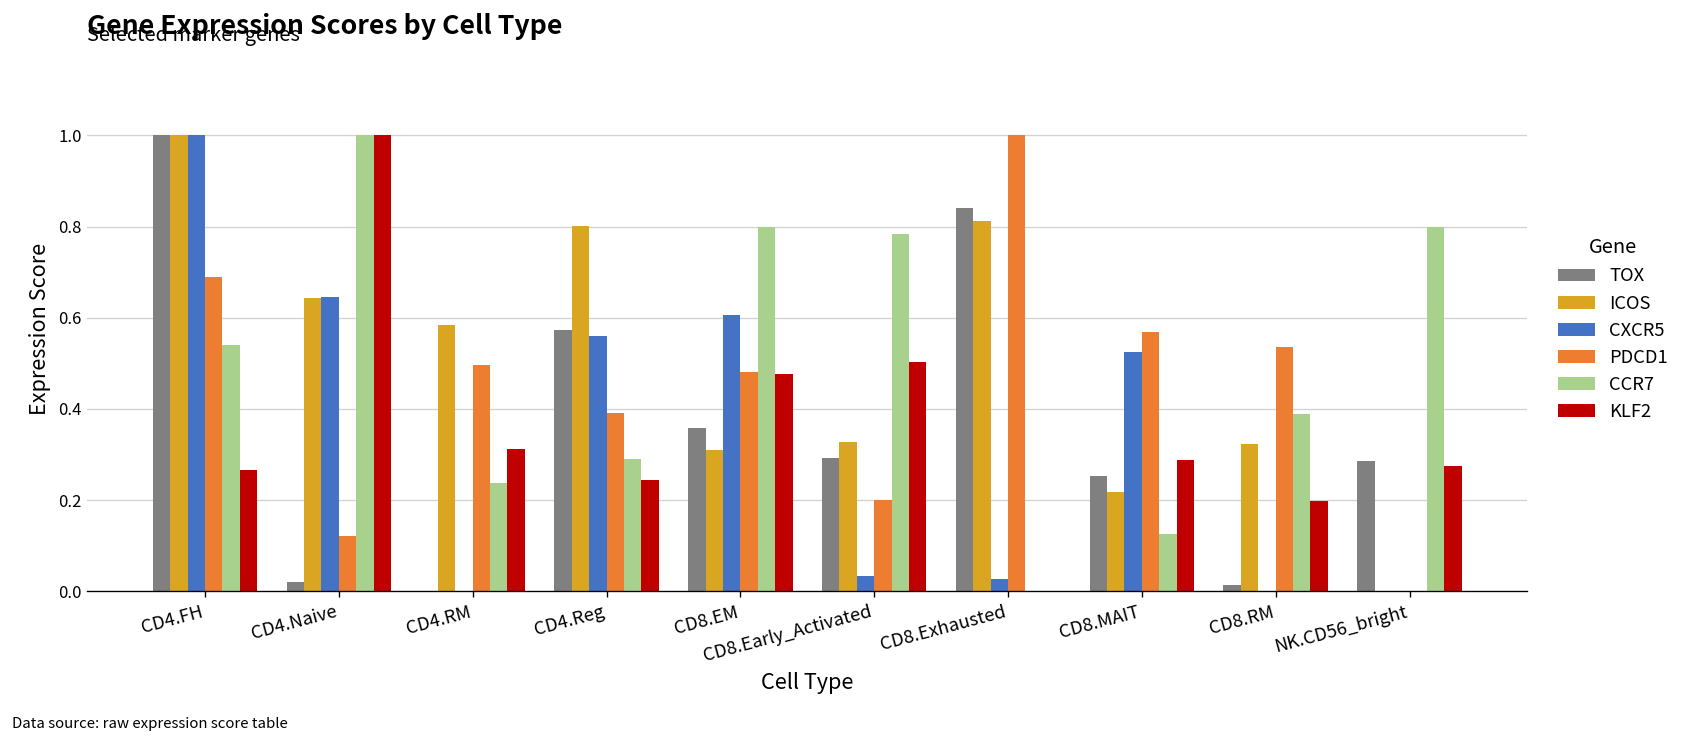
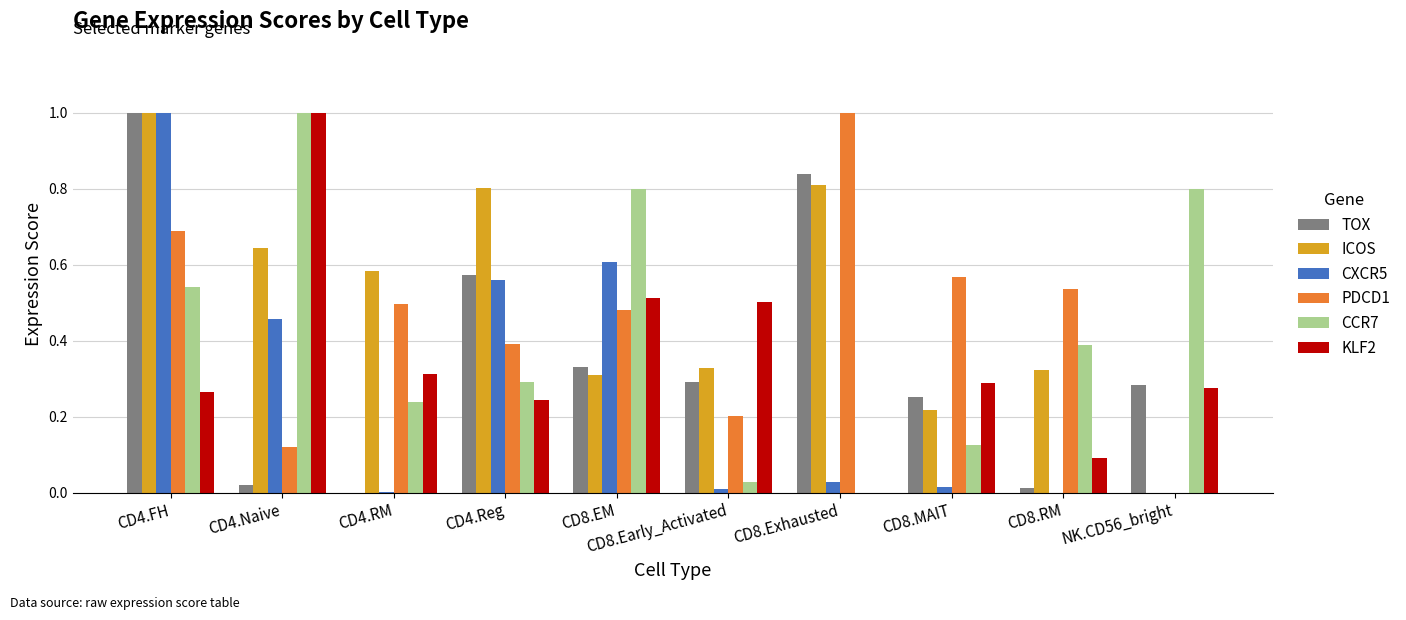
  {
    "TOX": {
      "CD4.FH": 1.00,
      "CD4.Naive": 0.02,
      "CD4.RM": 0.00,
      "CD4.Reg": 0.57,
-     "CD8.EM": 0.36,
+     "CD8.EM": 0.33,
      "CD8.Early_Activated": 0.29,
      "CD8.Exhausted": 0.84,
      "CD8.MAIT": 0.25,
      "CD8.RM": 0.01,
      "NK.CD56_bright": 0.28
    },
    "CXCR5": {
      "CD4.FH": 1.00,
-     "CD4.Naive": 0.65,
+     "CD4.Naive": 0.46,
      "CD4.Reg": 0.56,
      "CD8.EM": 0.61,
-     "CD8.Early_Activated": 0.03,
+     "CD8.Early_Activated": 0.01,
      "CD8.Exhausted": 0.03,
-     "CD8.MAIT": 0.53,
+     "CD8.MAIT": 0.02,
      "NK.CD56_bright": 0.00
    },
    "CCR7": {
      "CD4.FH": 0.54,
      "CD4.Naive": 1.00,
      "CD4.RM": 0.24,
      "CD4.Reg": 0.29,
      "CD8.EM": 0.80,
-     "CD8.Early_Activated": 0.78,
+     "CD8.Early_Activated": 0.03,
      "CD8.MAIT": 0.12,
      "CD8.RM": 0.39,
      "NK.CD56_bright": 0.80
    },
    "KLF2": {
      "CD4.FH": 0.27,
      "CD4.Naive": 1.00,
      "CD4.RM": 0.31,
      "CD4.Reg": 0.24,
-     "CD8.EM": 0.48,
+     "CD8.EM": 0.51,
      "CD8.Early_Activated": 0.50,
      "CD8.Exhausted": 0.00,
      "CD8.MAIT": 0.29,
-     "CD8.RM": 0.20,
+     "CD8.RM": 0.09,
      "NK.CD56_bright": 0.28
    }
  }
